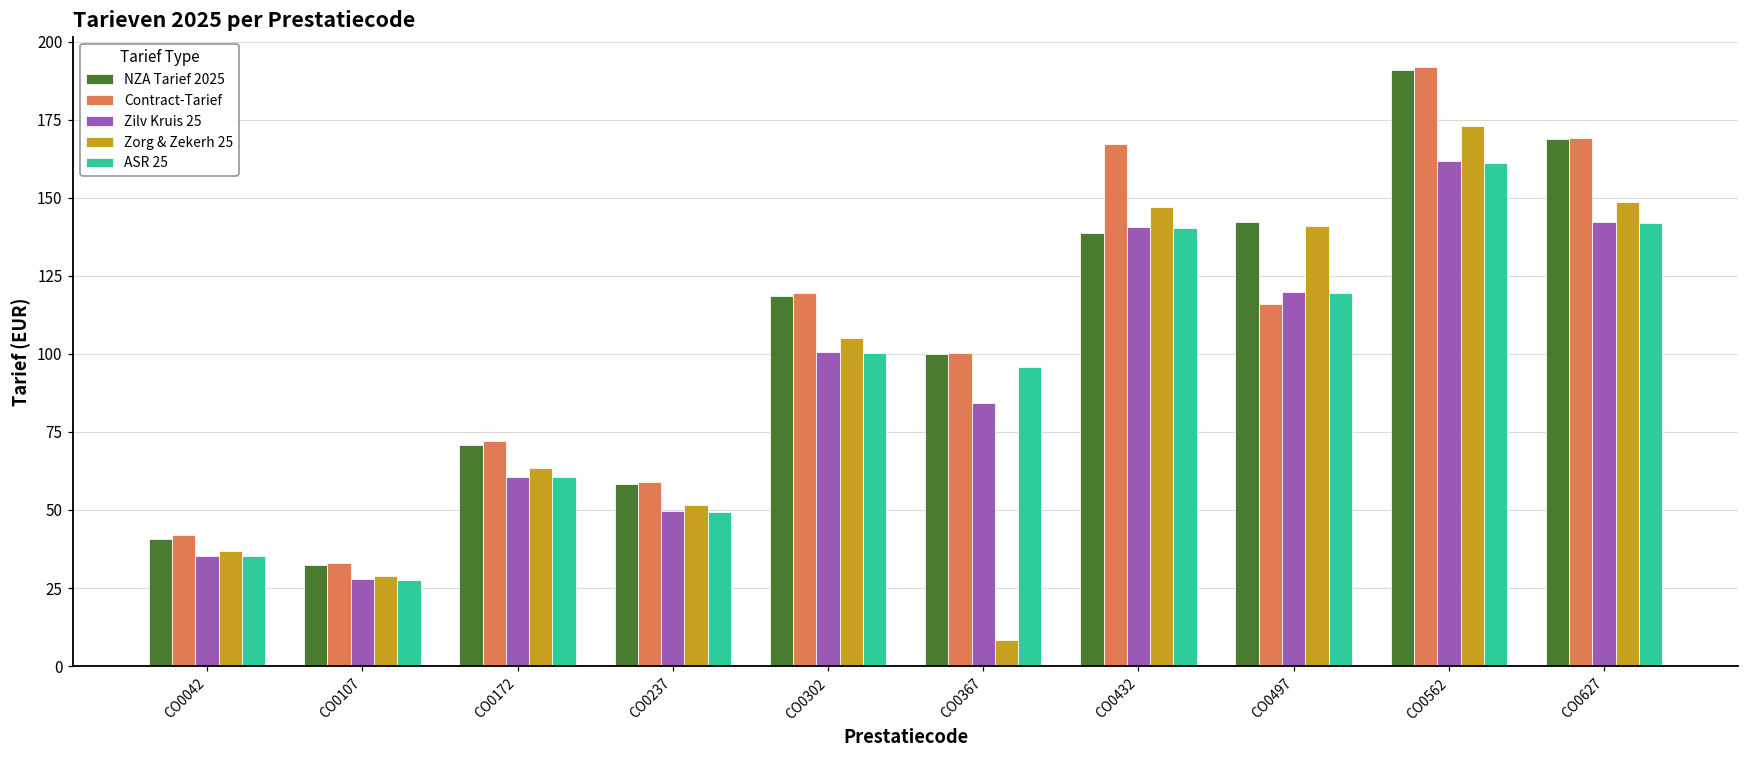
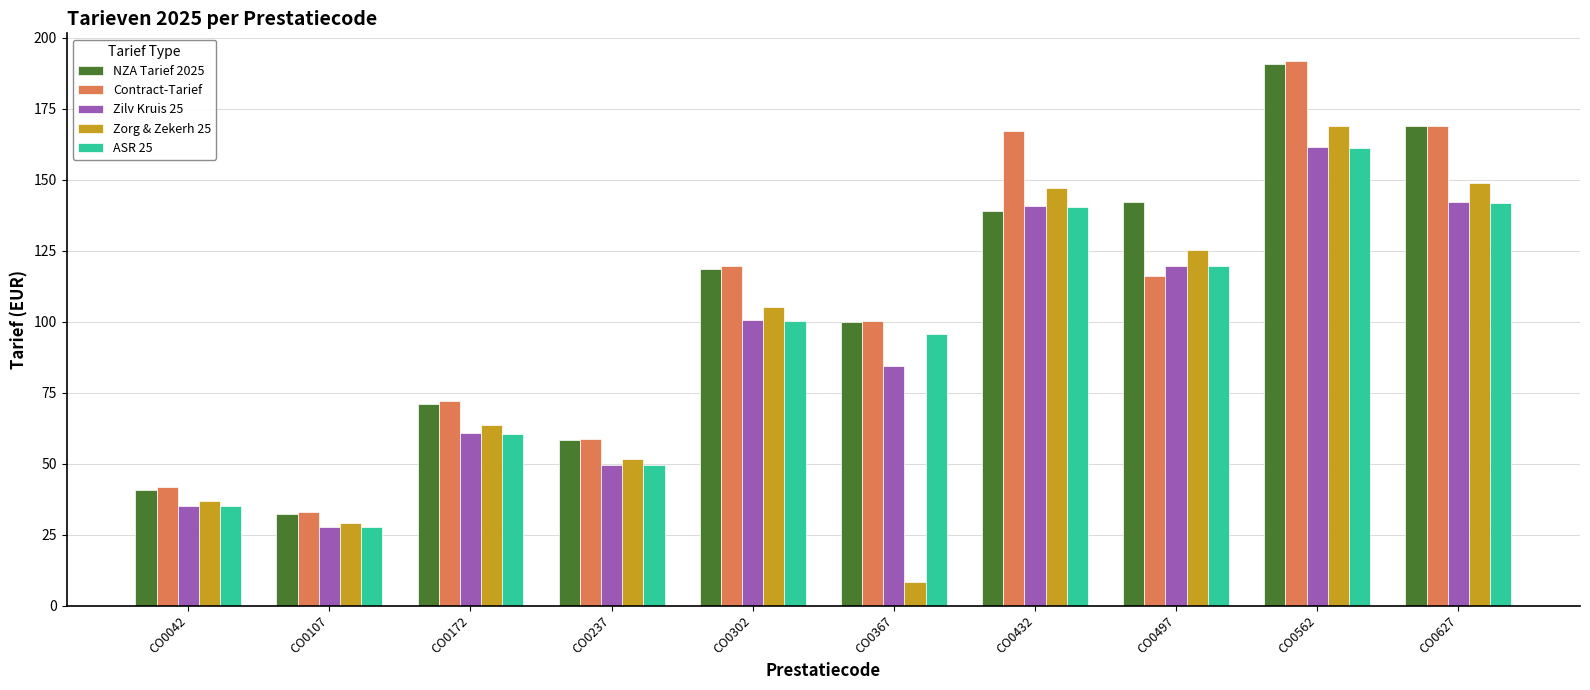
  {
    "NZA Tarief 2025": {
      "CO0042": 41,
      "CO0107": 32,
      "CO0172": 71,
      "CO0237": 58,
      "CO0302": 119,
      "CO0367": 100,
      "CO0432": 139,
      "CO0497": 142,
      "CO0562": 191,
      "CO0627": 169
    },
    "Contract-Tarief": {
      "CO0042": 42,
      "CO0107": 33,
      "CO0172": 72,
      "CO0237": 59,
      "CO0302": 120,
      "CO0367": 100,
      "CO0432": 167,
      "CO0497": 116,
      "CO0562": 192,
      "CO0627": 169
    },
    "Zilv Kruis 25": {
      "CO0042": 35,
      "CO0107": 28,
      "CO0172": 61,
      "CO0237": 50,
      "CO0302": 101,
      "CO0367": 84,
      "CO0432": 141,
      "CO0497": 120,
      "CO0562": 162,
      "CO0627": 142
    },
    "Zorg & Zekerh 25": {
      "CO0042": 37,
      "CO0107": 29,
      "CO0172": 63,
      "CO0237": 52,
      "CO0302": 105,
      "CO0367": 8,
      "CO0432": 147,
-     "CO0497": 141,
-     "CO0562": 173,
+     "CO0497": 125,
+     "CO0562": 169,
      "CO0627": 149
    },
    "ASR 25": {
      "CO0042": 35,
      "CO0107": 28,
      "CO0172": 61,
      "CO0237": 49,
      "CO0302": 100,
      "CO0367": 96,
      "CO0432": 140,
      "CO0497": 119,
      "CO0562": 161,
      "CO0627": 142
    }
  }
